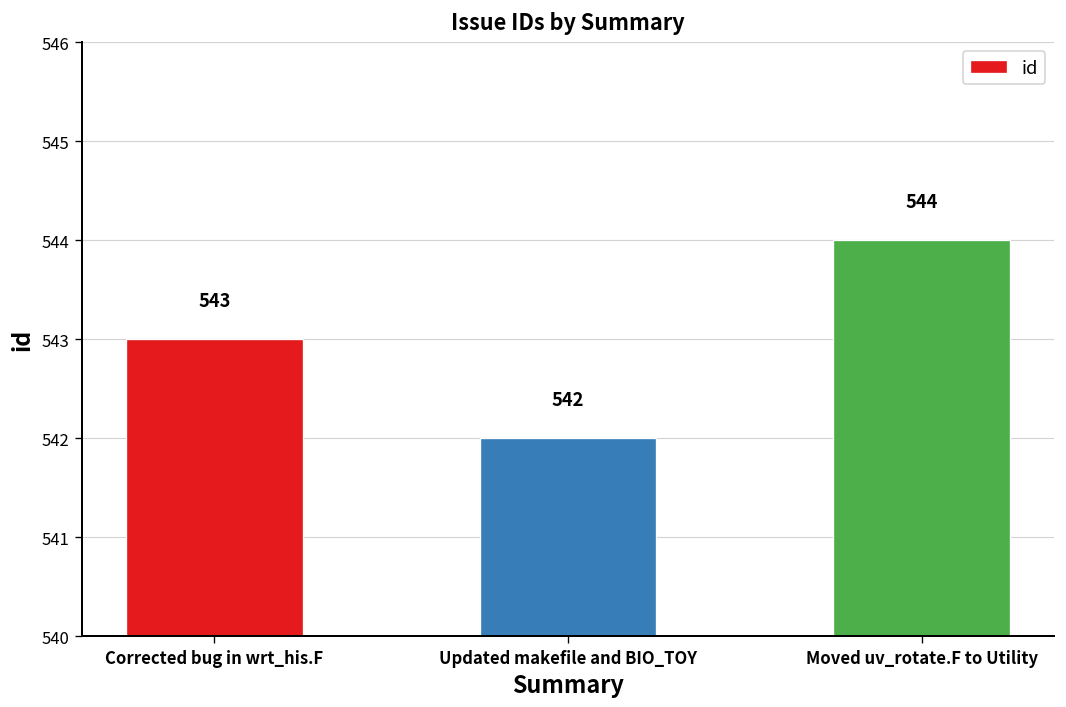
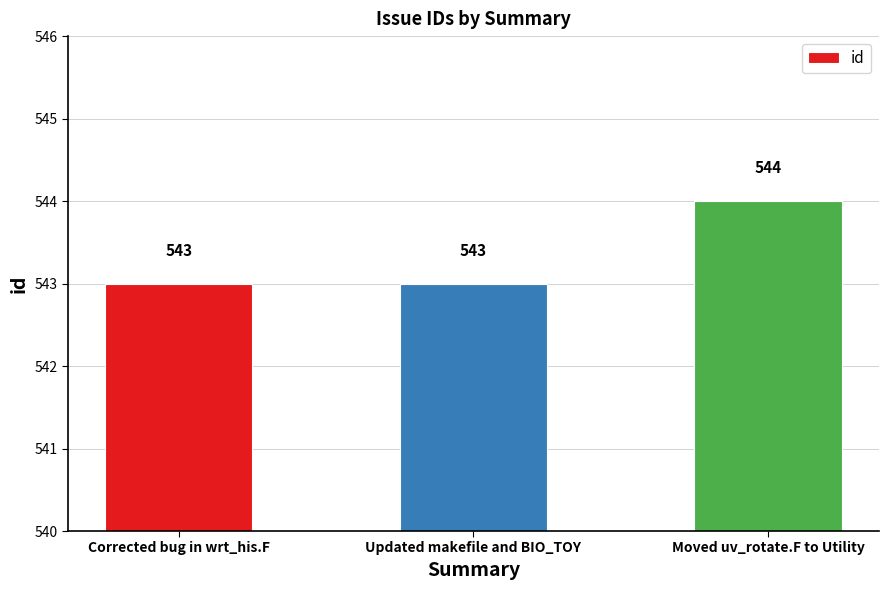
  {
    "Corrected bug in wrt_his.F": 543,
-   "Updated makefile and BIO_TOY": 542,
+   "Updated makefile and BIO_TOY": 543,
    "Moved uv_rotate.F to Utility": 544
  }
